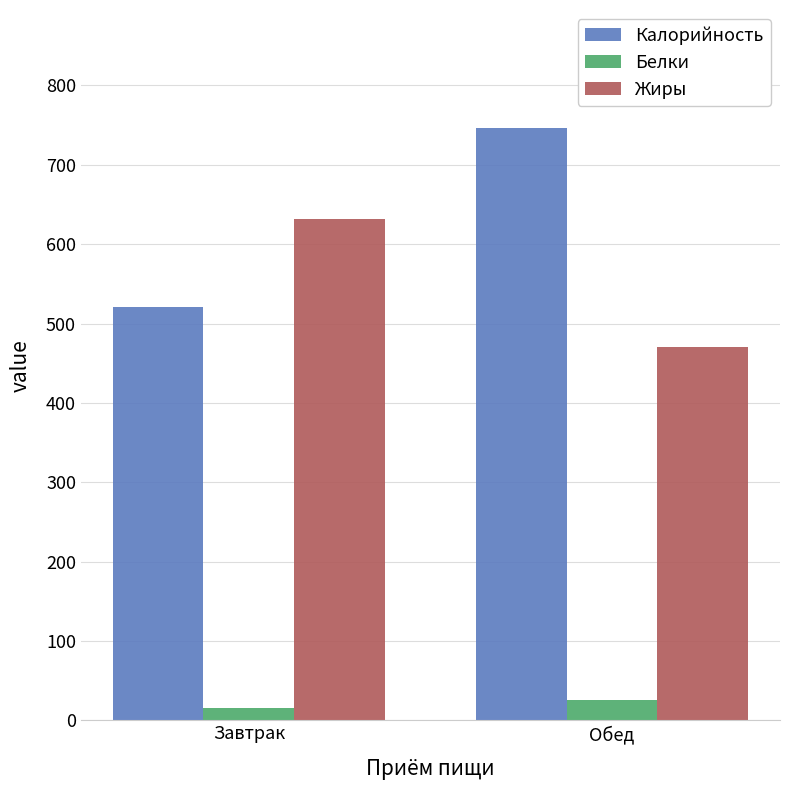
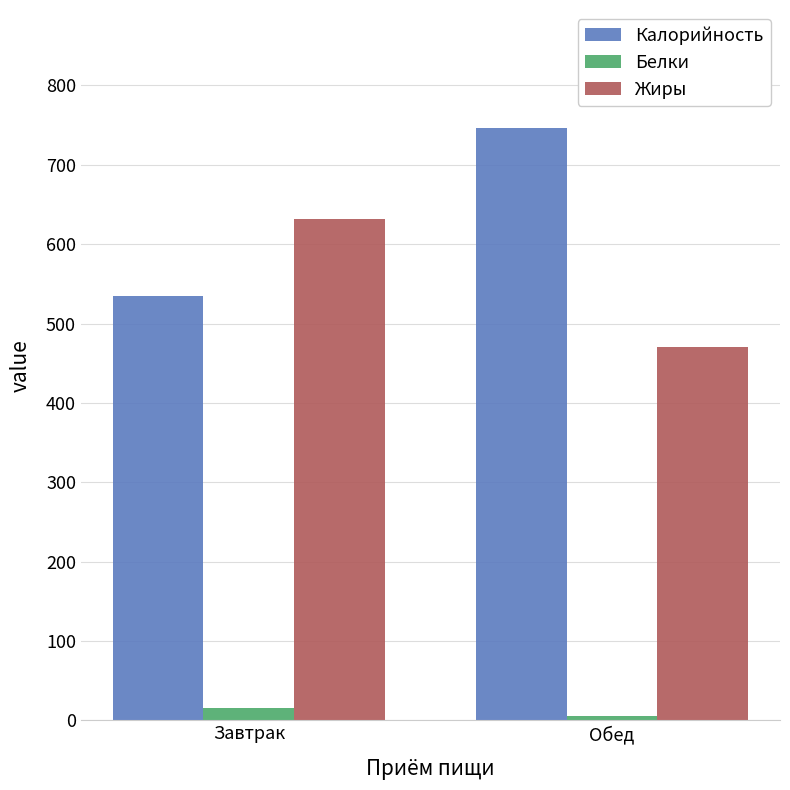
  {
    "Калорийность": {
-     "Завтрак": 520,
+     "Завтрак": 530,
      "Обед": 750
    },
    "Белки": {
      "Завтрак": 20,
-     "Обед": 30
+     "Обед": 10
    },
    "Жиры": {
      "Завтрак": 630,
      "Обед": 470
    }
  }
